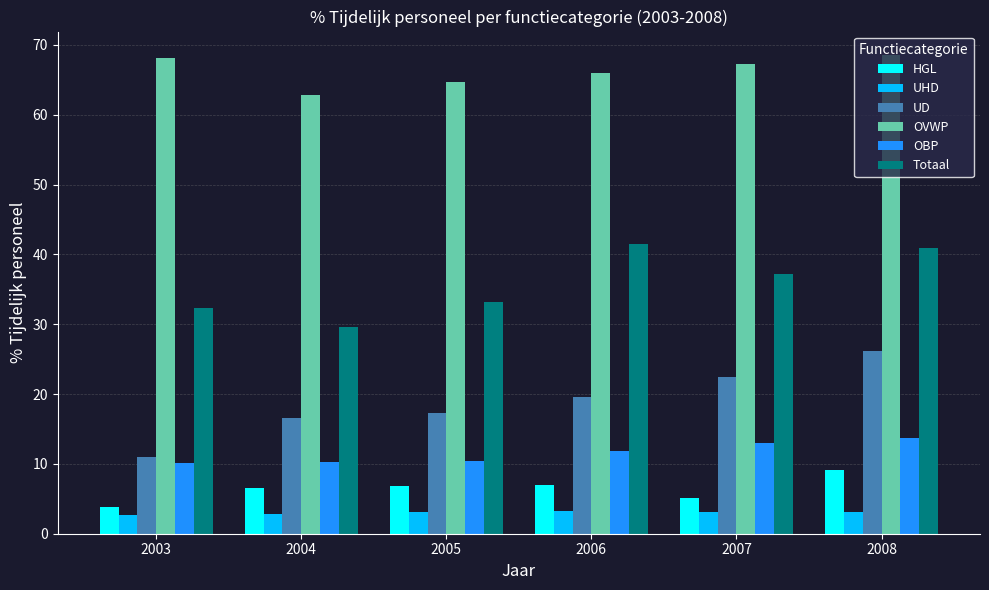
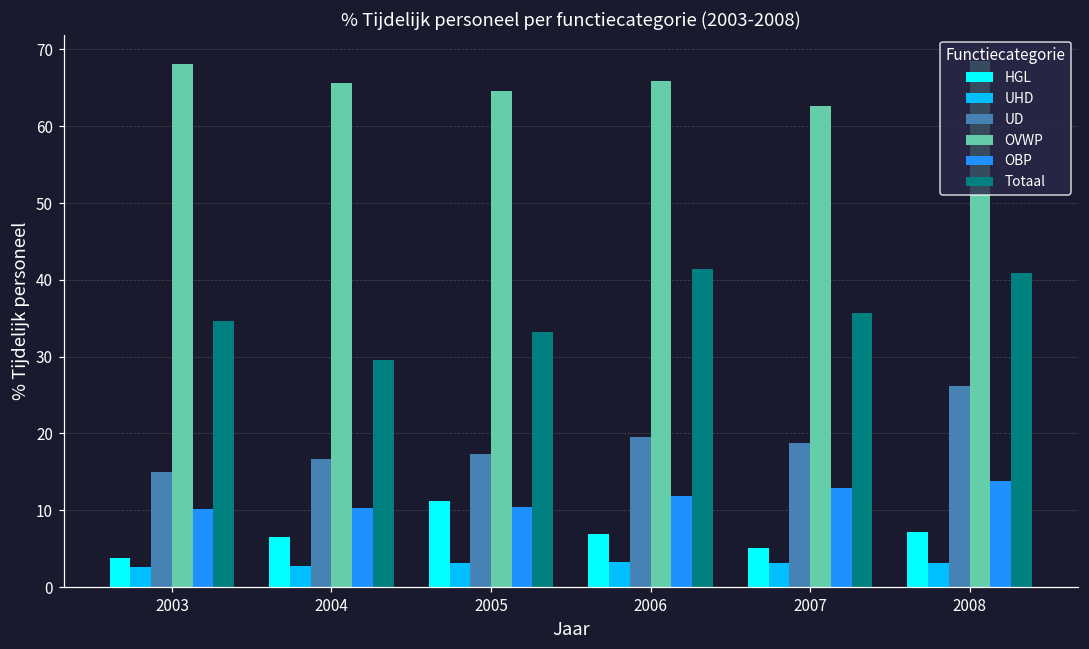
  {
    "HGL": {
      "2003": 4,
      "2004": 7,
-     "2005": 7,
+     "2005": 11,
      "2006": 7,
      "2007": 5,
-     "2008": 9
+     "2008": 7
    },
    "UD": {
-     "2003": 11,
+     "2003": 15,
      "2004": 17,
      "2005": 17,
      "2006": 20,
-     "2007": 22,
+     "2007": 19,
      "2008": 26
    },
    "OVWP": {
      "2003": 68,
-     "2004": 63,
+     "2004": 66,
      "2005": 65,
      "2006": 66,
-     "2007": 67
+     "2007": 63
    },
    "Totaal": {
-     "2003": 32,
+     "2003": 35,
      "2004": 30,
      "2005": 33,
      "2006": 41,
-     "2007": 37,
+     "2007": 36,
      "2008": 41
    }
  }
